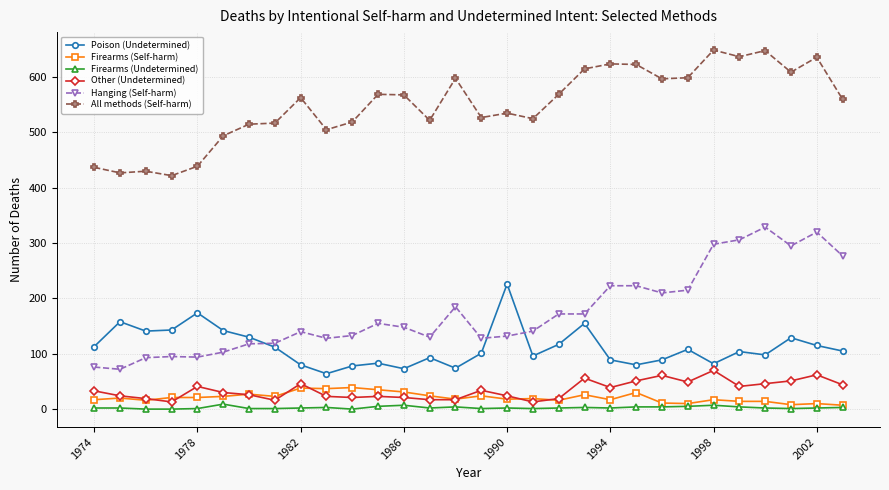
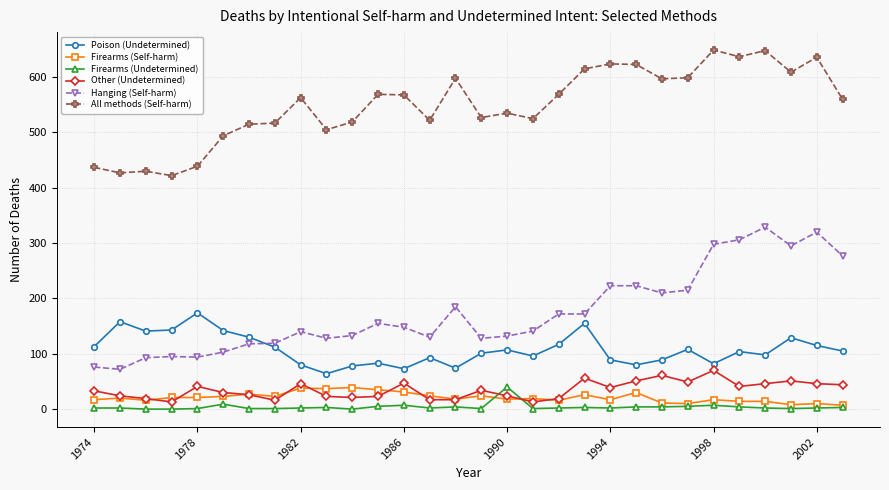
  {
    "Poison (Undetermined)": {
      "1974": 110,
      "1978": 170,
      "1982": 80,
      "1986": 70,
-     "1990": 230,
+     "1990": 110,
      "1994": 90,
      "1998": 80,
      "2002": 120
    },
    "Firearms (Self-harm)": {
      "1974": 20,
      "1978": 20,
      "1982": 40,
      "1986": 30,
      "1990": 20,
      "1994": 20,
      "1998": 20,
      "2002": 10
    },
    "Firearms (Undetermined)": {
      "1974": 0,
      "1978": 0,
      "1982": 0,
      "1986": 10,
-     "1990": 0,
+     "1990": 40,
      "1994": 0,
      "1998": 10,
      "2002": 0
    },
    "Other (Undetermined)": {
      "1974": 30,
      "1978": 40,
      "1982": 50,
-     "1986": 20,
+     "1986": 50,
      "1990": 20,
      "1994": 40,
      "1998": 70,
-     "2002": 60
+     "2002": 50
    },
    "Hanging (Self-harm)": {
      "1974": 80,
      "1978": 90,
      "1982": 140,
      "1986": 150,
      "1990": 130,
      "1994": 220,
      "1998": 300,
      "2002": 320
    },
    "All methods (Self-harm)": {
      "1974": 440,
      "1978": 440,
      "1982": 560,
      "1986": 570,
      "1990": 540,
      "1994": 620,
      "1998": 650,
      "2002": 640
    }
  }
